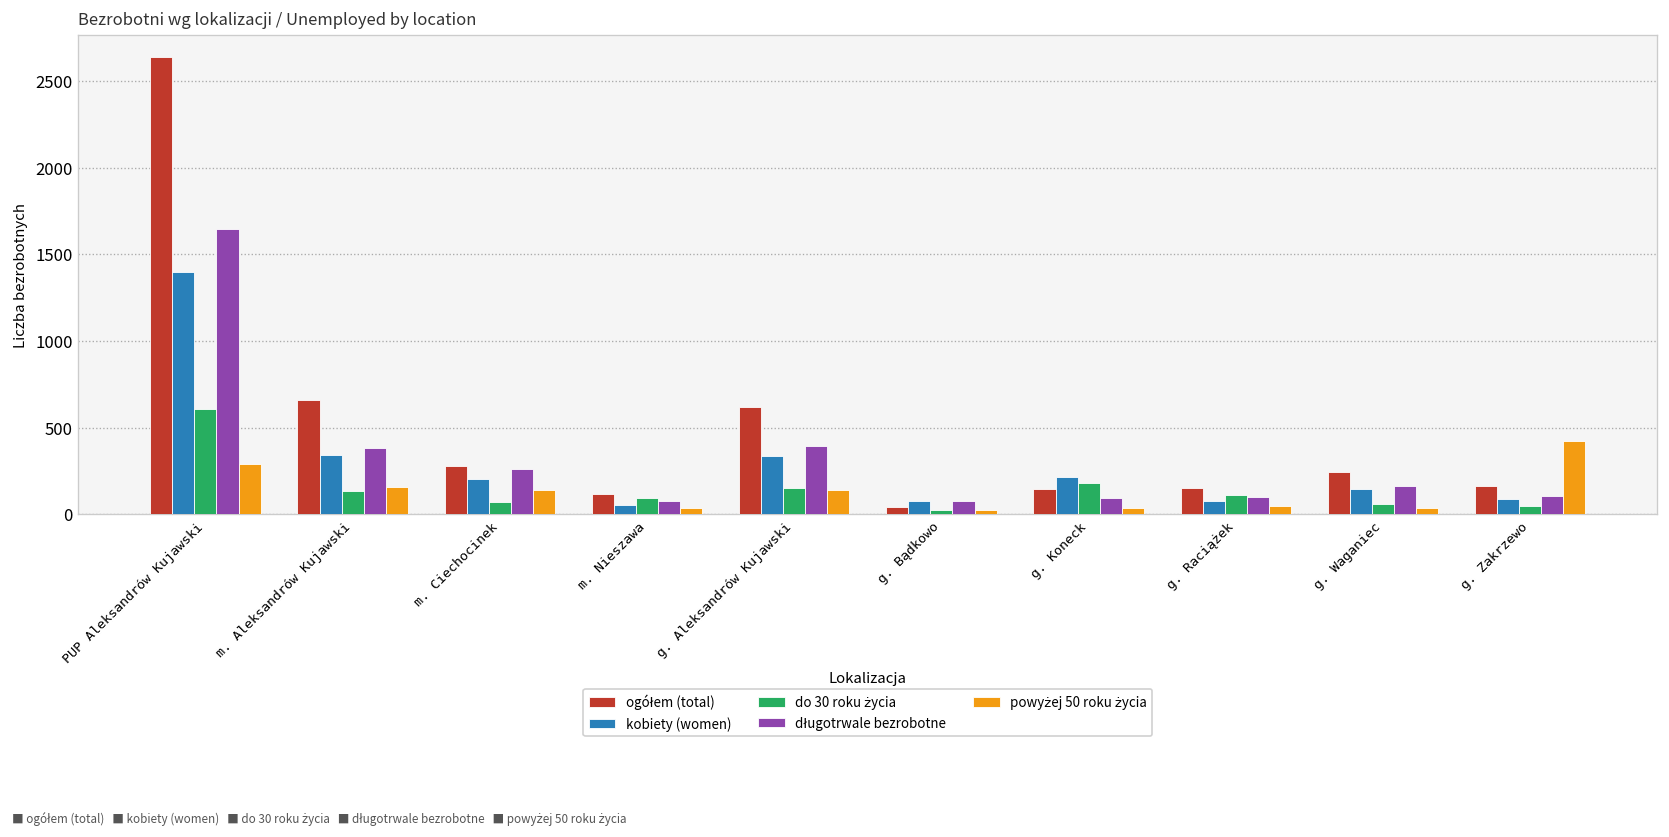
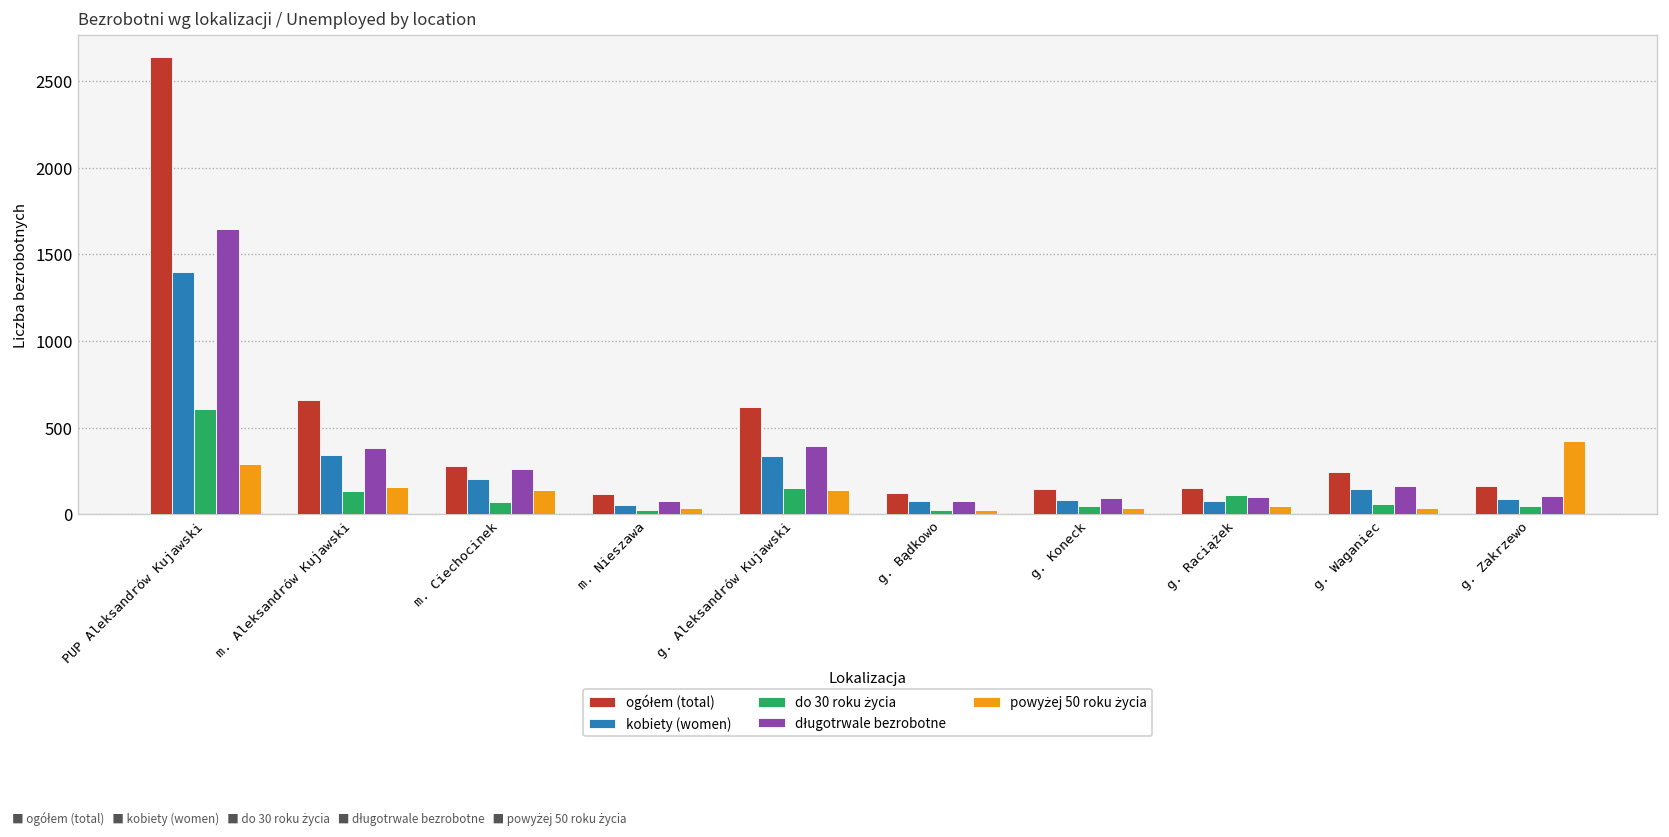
  {
    "ogółem (total)": {
      "PUP Aleksandrów Kujawski": 2640,
      "m. Aleksandrów Kujawski": 660,
      "m. Ciechocinek": 280,
      "m. Nieszawa": 120,
      "g. Aleksandrów Kujawski": 620,
-     "g. Bądkowo": 40,
+     "g. Bądkowo": 120,
      "g. Koneck": 150,
      "g. Raciążek": 150,
      "g. Waganiec": 240,
      "g. Zakrzewo": 160
    },
    "kobiety (women)": {
      "PUP Aleksandrów Kujawski": 1400,
      "m. Aleksandrów Kujawski": 340,
      "m. Ciechocinek": 210,
      "m. Nieszawa": 60,
      "g. Aleksandrów Kujawski": 340,
      "g. Bądkowo": 80,
-     "g. Koneck": 210,
+     "g. Koneck": 80,
      "g. Raciążek": 70,
      "g. Waganiec": 150,
      "g. Zakrzewo": 90
    },
    "do 30 roku życia": {
      "PUP Aleksandrów Kujawski": 610,
      "m. Aleksandrów Kujawski": 130,
      "m. Ciechocinek": 70,
-     "m. Nieszawa": 100,
+     "m. Nieszawa": 30,
      "g. Aleksandrów Kujawski": 150,
      "g. Bądkowo": 30,
-     "g. Koneck": 180,
+     "g. Koneck": 50,
      "g. Raciążek": 110,
      "g. Waganiec": 60,
      "g. Zakrzewo": 50
    },
    "długotrwale bezrobotne": {
      "PUP Aleksandrów Kujawski": 1650,
      "m. Aleksandrów Kujawski": 380,
      "m. Ciechocinek": 260,
      "m. Nieszawa": 70,
      "g. Aleksandrów Kujawski": 400,
      "g. Bądkowo": 70,
      "g. Koneck": 90,
      "g. Raciążek": 100,
      "g. Waganiec": 160,
      "g. Zakrzewo": 110
    },
    "powyżej 50 roku życia": {
      "PUP Aleksandrów Kujawski": 290,
      "m. Aleksandrów Kujawski": 160,
      "m. Ciechocinek": 140,
      "m. Nieszawa": 40,
      "g. Aleksandrów Kujawski": 140,
      "g. Bądkowo": 30,
      "g. Koneck": 40,
      "g. Raciążek": 50,
      "g. Waganiec": 40,
      "g. Zakrzewo": 420
    }
  }
